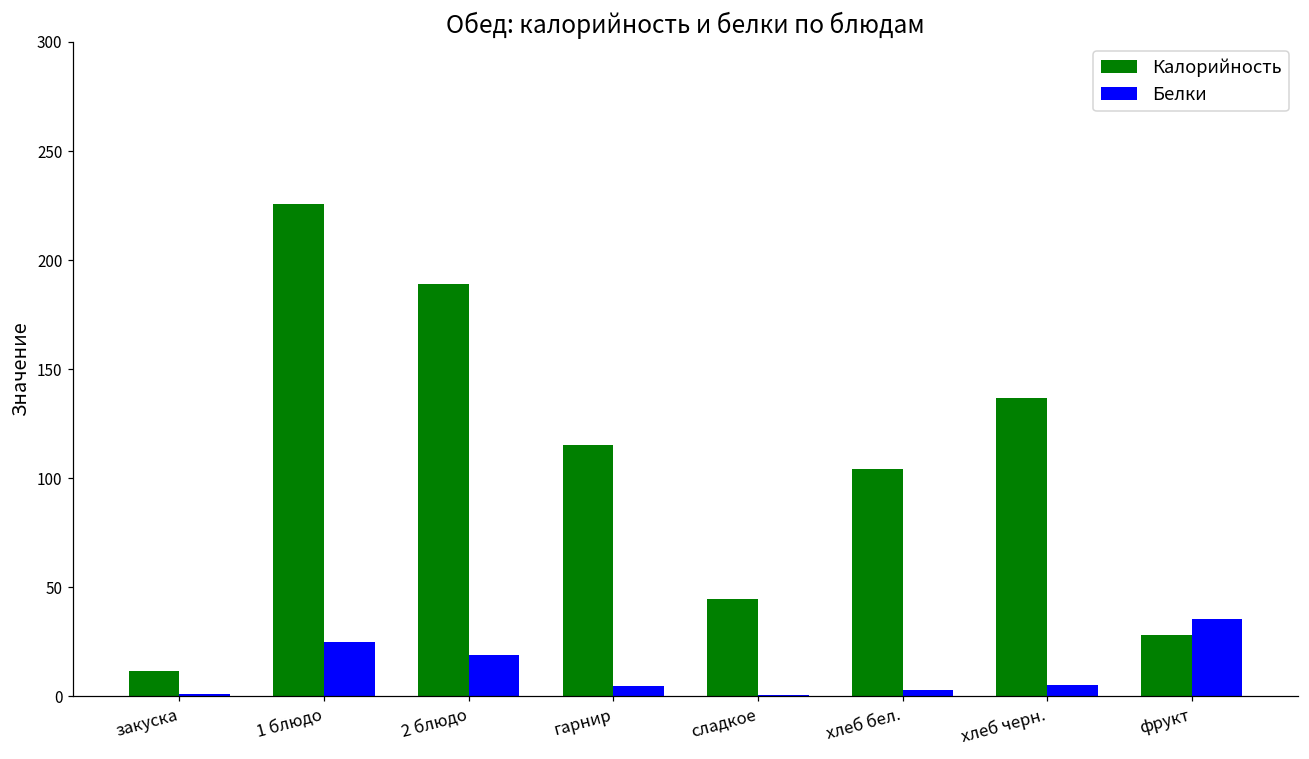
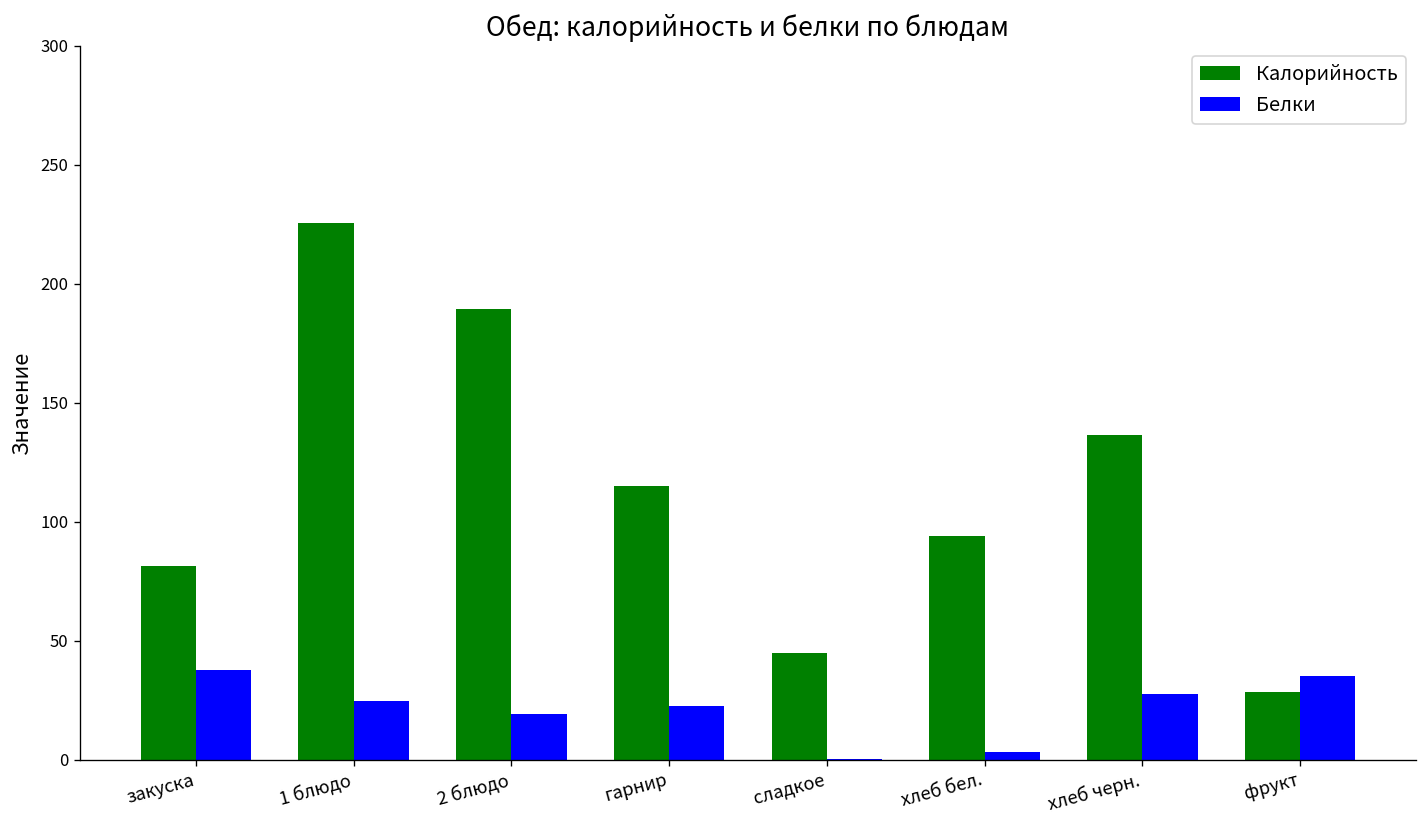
  {
    "Калорийность": {
-     "закуска": 11,
+     "закуска": 82,
      "1 блюдо": 226,
      "2 блюдо": 189,
      "гарнир": 115,
      "сладкое": 45,
-     "хлеб бел.": 104,
+     "хлеб бел.": 94,
      "хлеб черн.": 137,
      "фрукт": 28
    },
    "Белки": {
-     "закуска": 1,
+     "закуска": 38,
      "1 блюдо": 25,
      "2 блюдо": 19,
-     "гарнир": 5,
+     "гарнир": 22,
      "хлеб бел.": 3,
-     "хлеб черн.": 5,
+     "хлеб черн.": 28,
      "фрукт": 35
    }
  }
